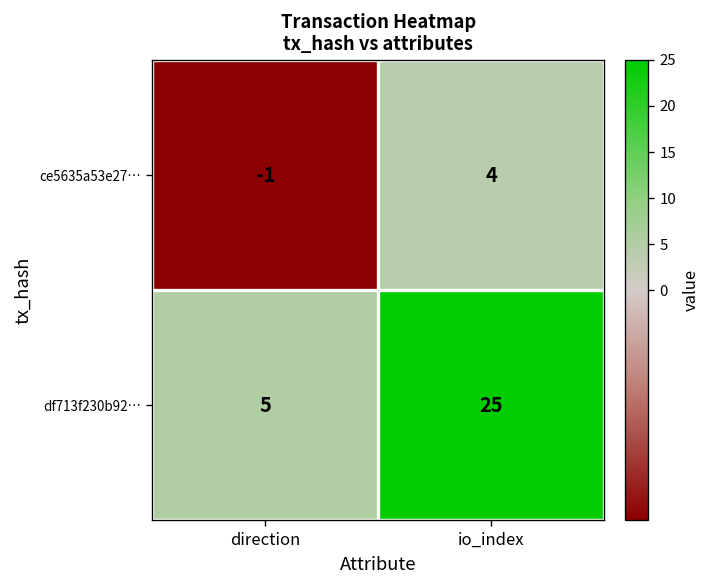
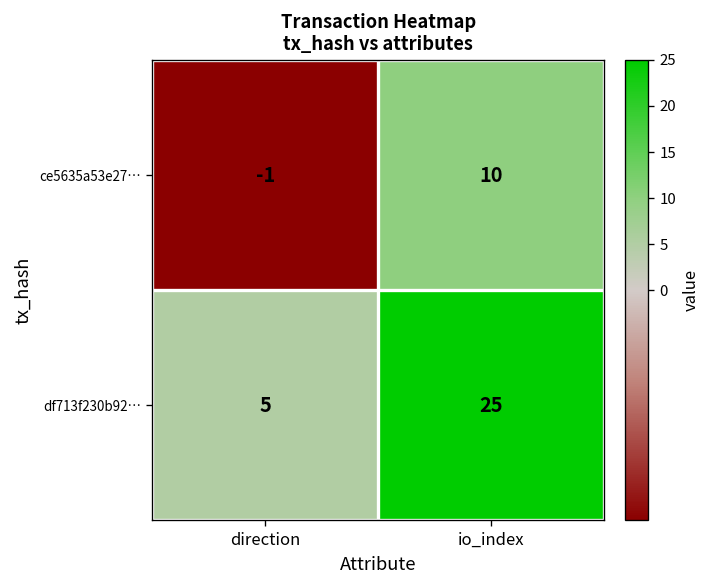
  {
    "ce5635a53e27…": {
      "direction": -1,
-     "io_index": 4
+     "io_index": 10
    },
    "df713f230b92…": {
      "direction": 5,
      "io_index": 25
    }
  }
